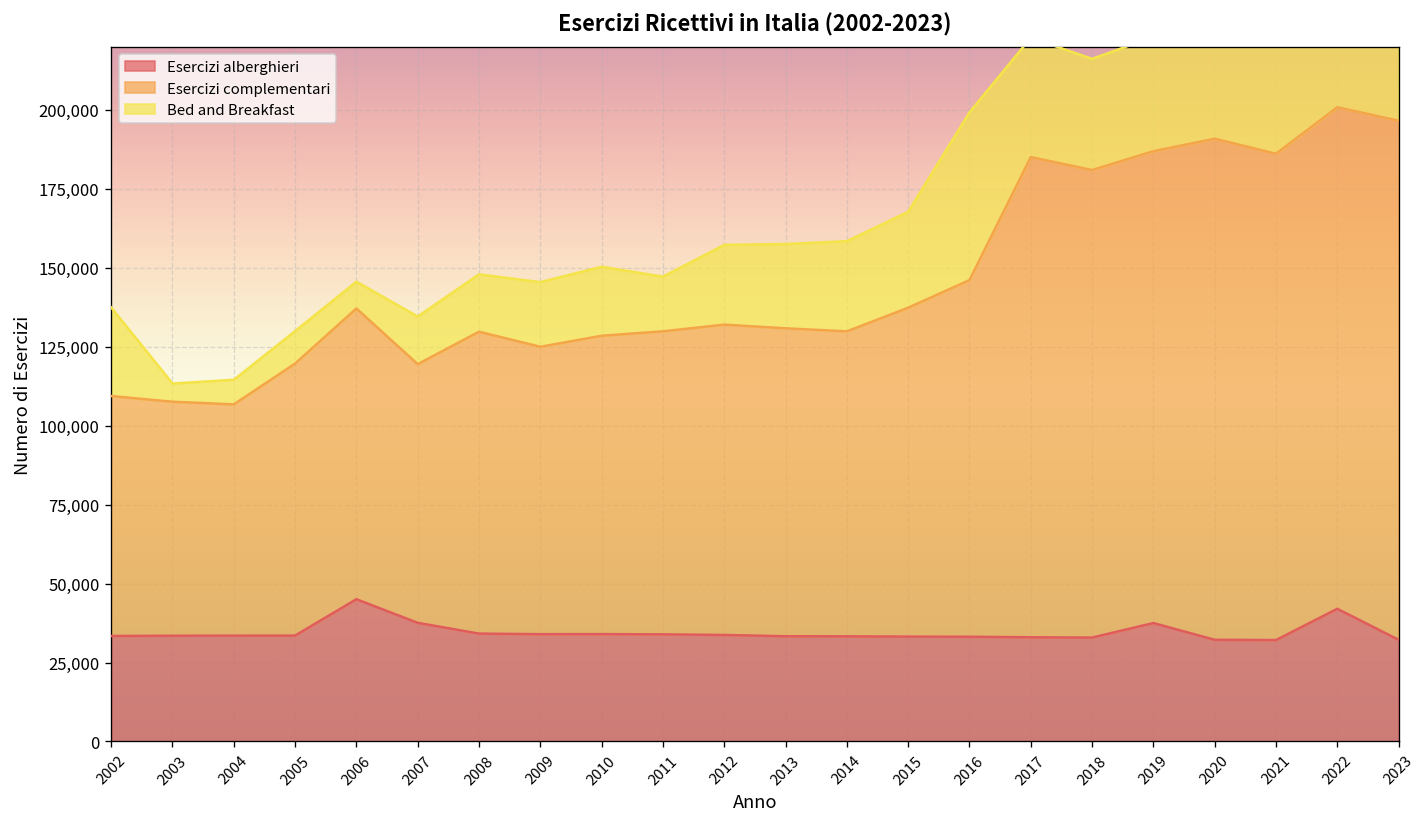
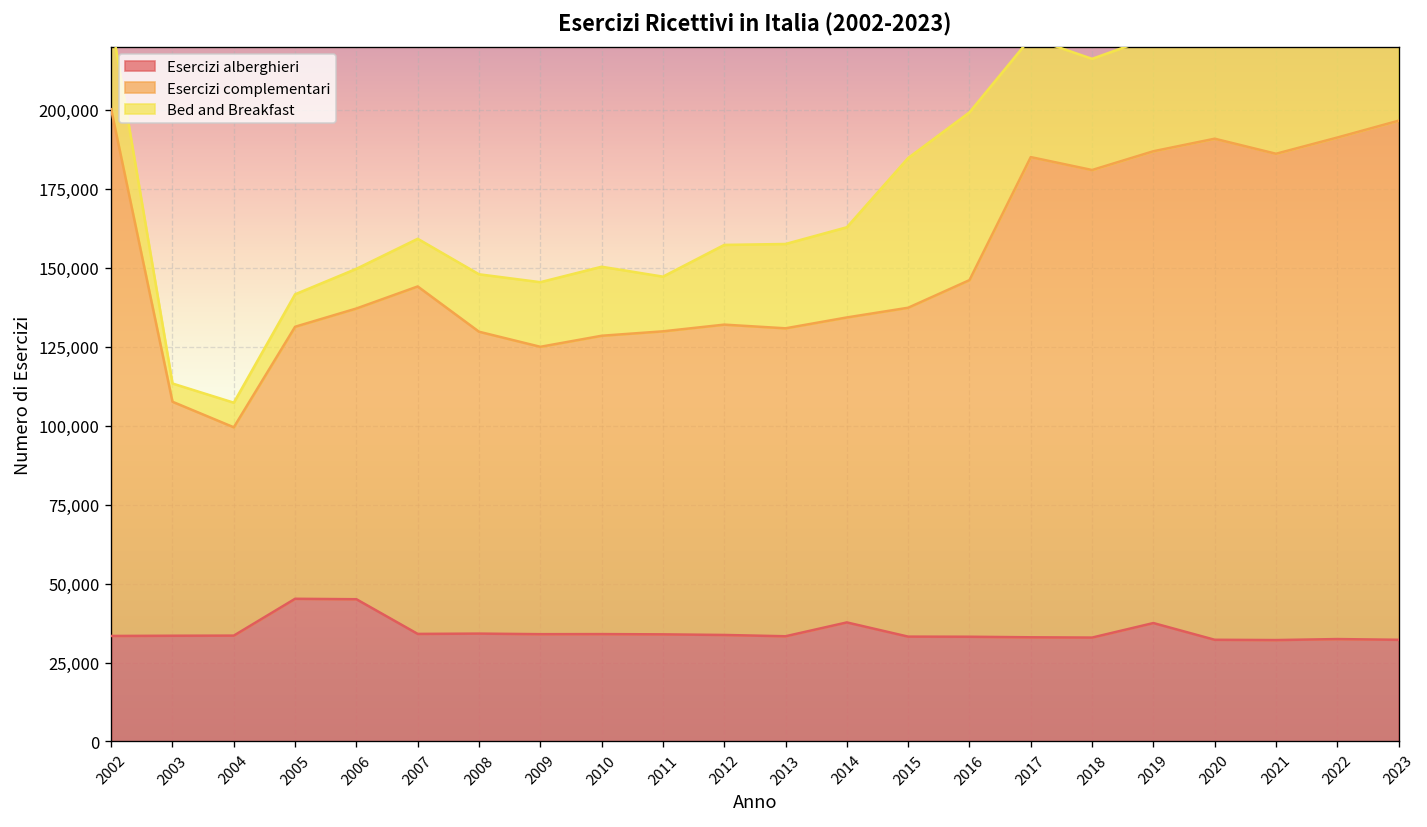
  {
    "Esercizi alberghieri": {
      "2002": "33,000",
      "2003": "33,000",
      "2004": "34,000",
-     "2005": "34,000",
+     "2005": "45,000",
      "2006": "45,000",
-     "2007": "38,000",
+     "2007": "34,000",
      "2008": "34,000",
      "2009": "34,000",
      "2010": "34,000",
      "2011": "34,000",
      "2012": "34,000",
      "2013": "33,000",
-     "2014": "33,000",
+     "2014": "38,000",
      "2015": "33,000",
      "2016": "33,000",
      "2017": "33,000",
      "2018": "33,000",
      "2019": "37,000",
      "2020": "32,000",
      "2021": "32,000",
-     "2022": "42,000",
+     "2022": "32,000",
      "2023": "32,000"
    },
    "Esercizi complementari": {
-     "2002": "76,000",
+     "2002": "167,000",
      "2003": "74,000",
-     "2004": "73,000",
+     "2004": "66,000",
      "2005": "86,000",
      "2006": "92,000",
-     "2007": "82,000",
+     "2007": "110,000",
      "2008": "96,000",
      "2009": "91,000",
      "2010": "94,000",
      "2011": "96,000",
      "2012": "98,000",
      "2013": "98,000",
      "2014": "97,000",
      "2015": "104,000",
      "2016": "113,000",
      "2017": "152,000",
      "2018": "148,000",
      "2019": "149,000",
      "2020": "159,000",
      "2021": "154,000",
      "2022": "159,000",
      "2023": "164,000"
    },
    "Bed and Breakfast": {
      "2003": "6,000",
      "2004": "8,000",
      "2005": "10,000",
-     "2006": "9,000",
+     "2006": "13,000",
      "2007": "15,000",
      "2008": "18,000",
      "2009": "20,000",
      "2010": "22,000",
      "2011": "17,000",
      "2012": "25,000",
      "2013": "27,000",
      "2014": "29,000",
-     "2015": "30,000",
+     "2015": "47,000",
      "2016": "53,000",
      "2018": "35,000",
      "2021": "34,000"
    }
  }
